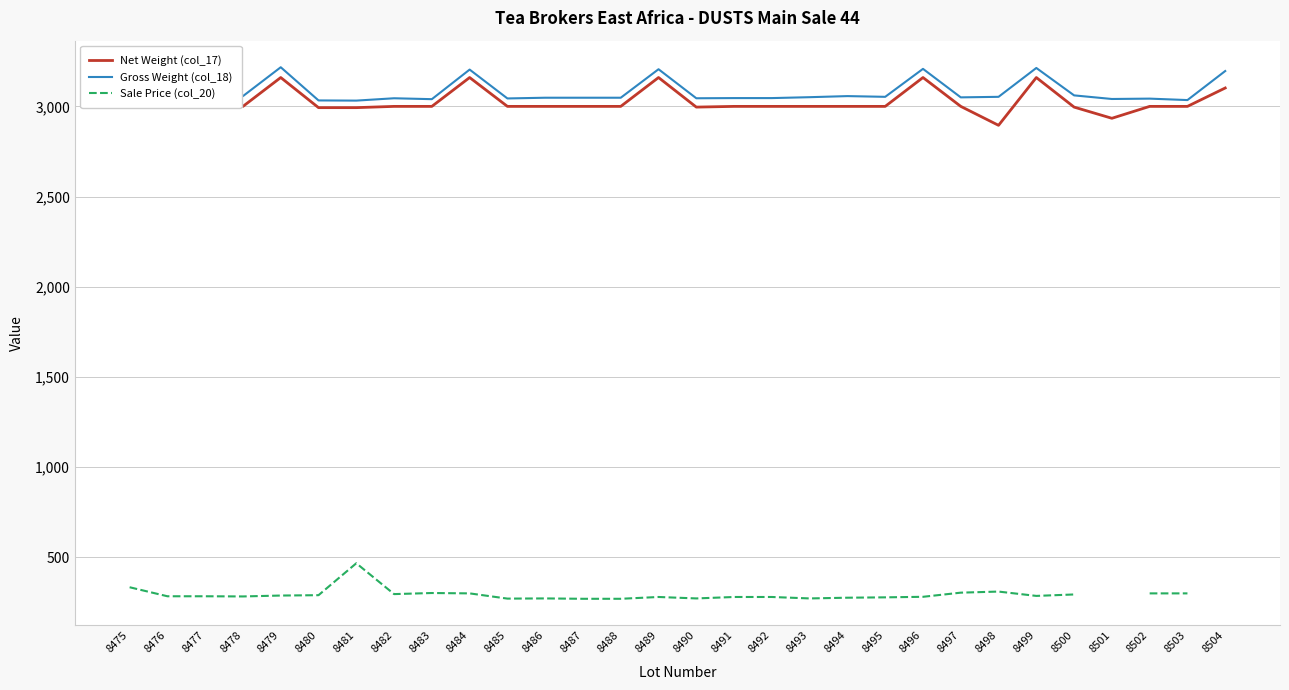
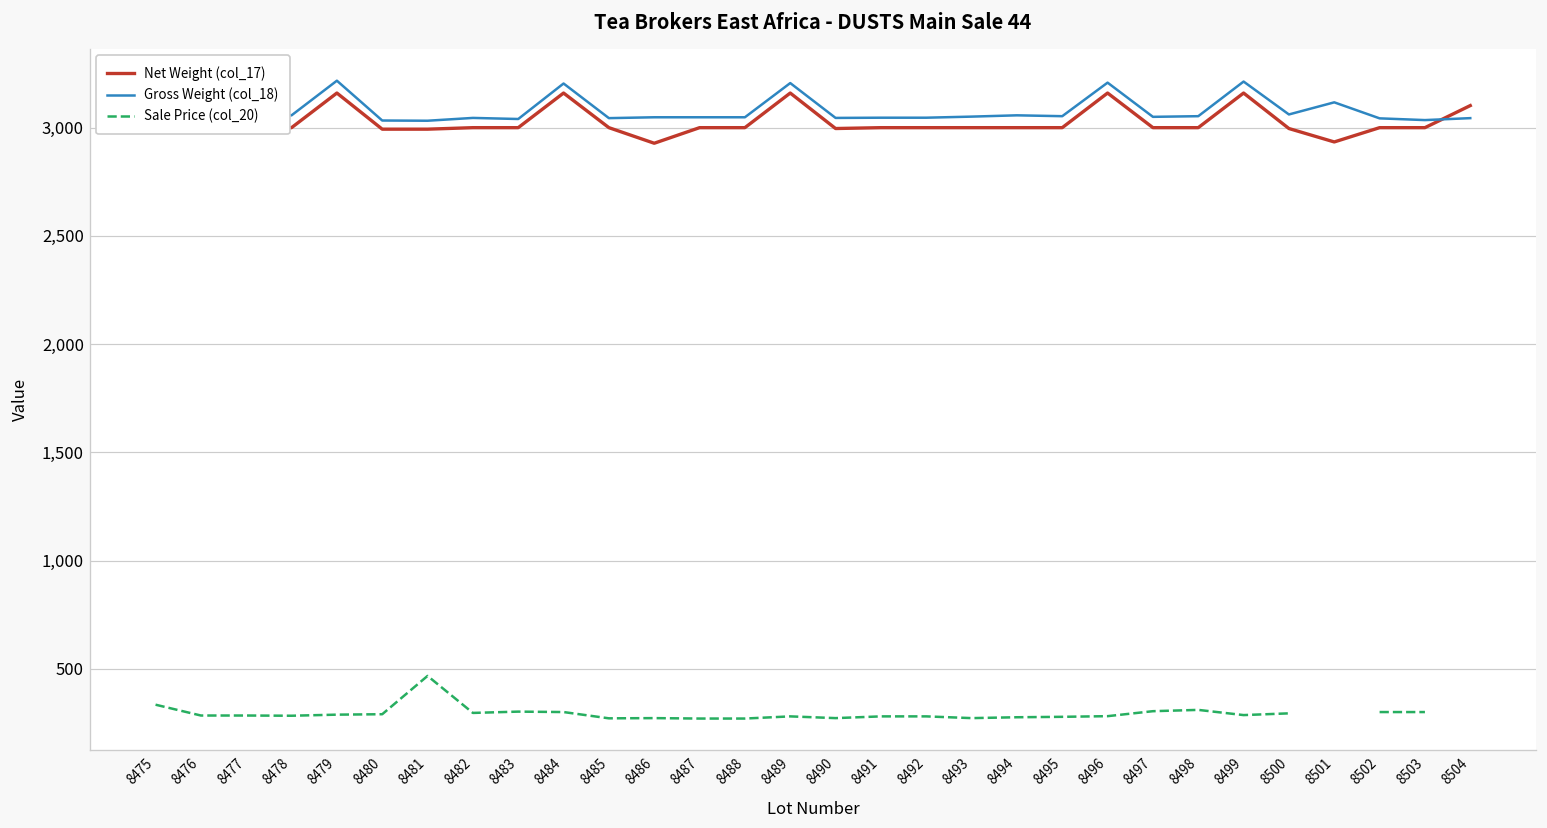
  {
    "Net Weight (col_17)": {
      "8478": "3,000",
      "8479": "3,160",
      "8480": "2,990",
      "8481": "2,990",
      "8482": "3,000",
      "8483": "3,000",
      "8484": "3,160",
      "8485": "3,000",
-     "8486": "3,000",
+     "8486": "2,930",
      "8487": "3,000",
      "8488": "3,000",
      "8489": "3,160",
      "8490": "3,000",
      "8491": "3,000",
      "8492": "3,000",
      "8493": "3,000",
      "8494": "3,000",
      "8495": "3,000",
      "8496": "3,160",
      "8497": "3,000",
-     "8498": "2,900",
+     "8498": "3,000",
      "8499": "3,160",
      "8500": "3,000",
      "8501": "2,930",
      "8502": "3,000",
      "8503": "3,000",
      "8504": "3,100"
    },
    "Gross Weight (col_18)": {
      "8478": "3,060",
      "8479": "3,220",
      "8480": "3,030",
      "8481": "3,030",
      "8482": "3,050",
      "8483": "3,040",
      "8484": "3,200",
      "8485": "3,040",
      "8486": "3,050",
      "8487": "3,050",
      "8488": "3,050",
      "8489": "3,210",
      "8490": "3,050",
      "8491": "3,050",
      "8492": "3,050",
      "8493": "3,050",
      "8494": "3,060",
      "8495": "3,050",
      "8496": "3,210",
      "8497": "3,050",
      "8498": "3,050",
      "8499": "3,210",
      "8500": "3,060",
-     "8501": "3,040",
+     "8501": "3,120",
      "8502": "3,040",
      "8503": "3,040",
-     "8504": "3,200"
+     "8504": "3,040"
    },
    "Sale Price (col_20)": {
      "8475": "330",
      "8476": "280",
      "8477": "280",
      "8478": "280",
      "8479": "290",
      "8480": "290",
      "8481": "470",
      "8482": "300",
      "8483": "300",
      "8484": "300",
      "8485": "270",
      "8486": "270",
      "8487": "270",
      "8488": "270",
      "8489": "280",
      "8490": "270",
      "8491": "280",
      "8492": "280",
      "8493": "270",
      "8494": "280",
      "8495": "280",
      "8496": "280",
      "8497": "300",
      "8498": "310",
      "8499": "290",
      "8500": "290",
      "8502": "300",
      "8503": "300"
    }
  }
